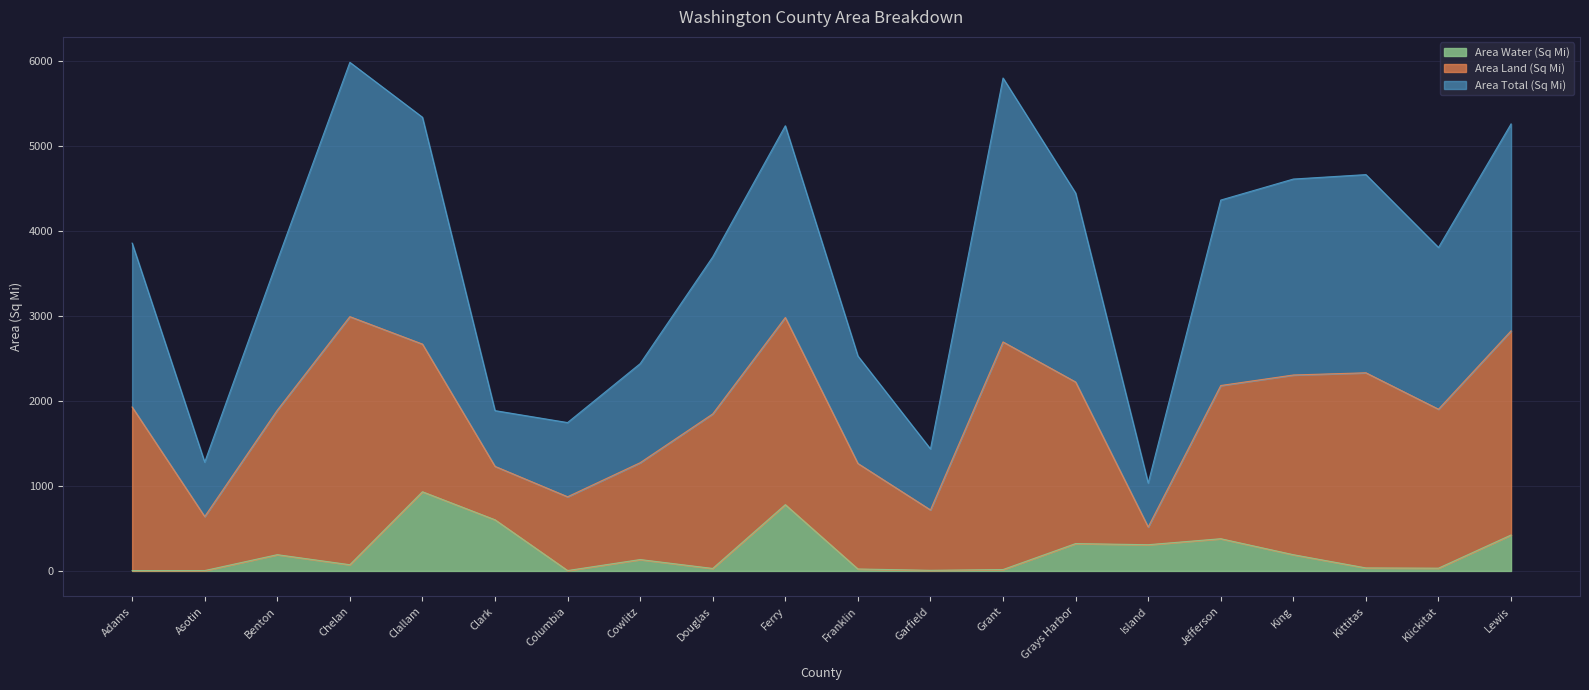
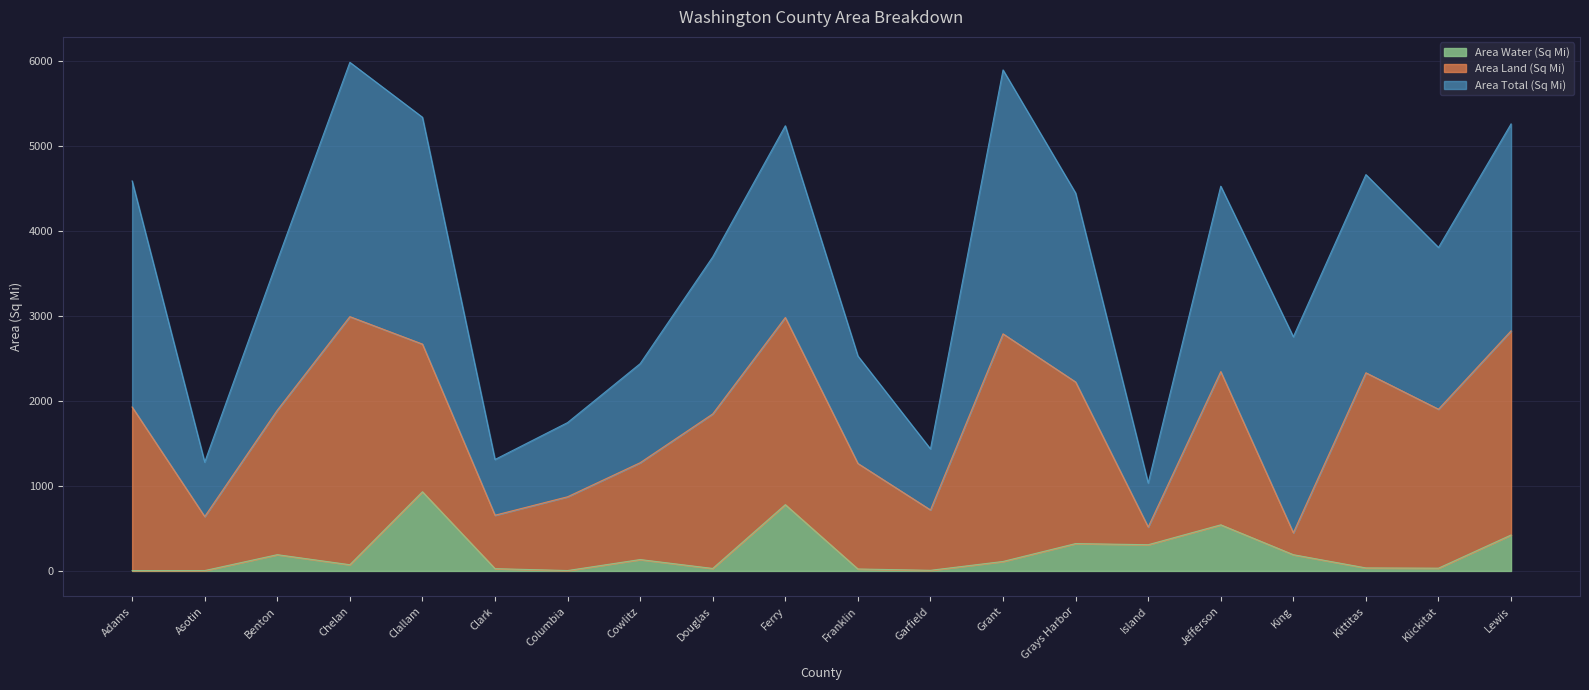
  {
    "Area Water (Sq Mi)": {
      "Adams": 0,
      "Asotin": 0,
      "Benton": 200,
      "Chelan": 100,
      "Clallam": 900,
-     "Clark": 600,
+     "Clark": 0,
      "Columbia": 0,
      "Cowlitz": 100,
      "Douglas": 0,
      "Ferry": 800,
      "Franklin": 0,
      "Garfield": 0,
-     "Grant": 0,
+     "Grant": 100,
      "Grays Harbor": 300,
      "Island": 300,
-     "Jefferson": 400,
+     "Jefferson": 500,
      "King": 200,
      "Kittitas": 0,
      "Klickitat": 0,
      "Lewis": 400
    },
    "Area Land (Sq Mi)": {
      "Adams": 1900,
      "Asotin": 600,
      "Benton": 1700,
      "Chelan": 2900,
      "Clallam": 1700,
      "Clark": 600,
      "Columbia": 900,
      "Cowlitz": 1100,
      "Douglas": 1800,
      "Ferry": 2200,
      "Franklin": 1200,
      "Garfield": 700,
      "Grant": 2700,
      "Grays Harbor": 1900,
      "Island": 200,
      "Jefferson": 1800,
-     "King": 2100,
+     "King": 300,
      "Kittitas": 2300,
      "Klickitat": 1900,
      "Lewis": 2400
    },
    "Area Total (Sq Mi)": {
-     "Adams": 1900,
+     "Adams": 2700,
      "Asotin": 600,
      "Benton": 1800,
      "Chelan": 3000,
      "Clallam": 2700,
      "Clark": 700,
      "Columbia": 900,
      "Cowlitz": 1200,
      "Douglas": 1800,
      "Ferry": 2300,
      "Franklin": 1300,
      "Garfield": 700,
      "Grant": 3100,
      "Grays Harbor": 2200,
      "Island": 500,
      "Jefferson": 2200,
      "King": 2300,
      "Kittitas": 2300,
      "Klickitat": 1900,
      "Lewis": 2400
    }
  }
